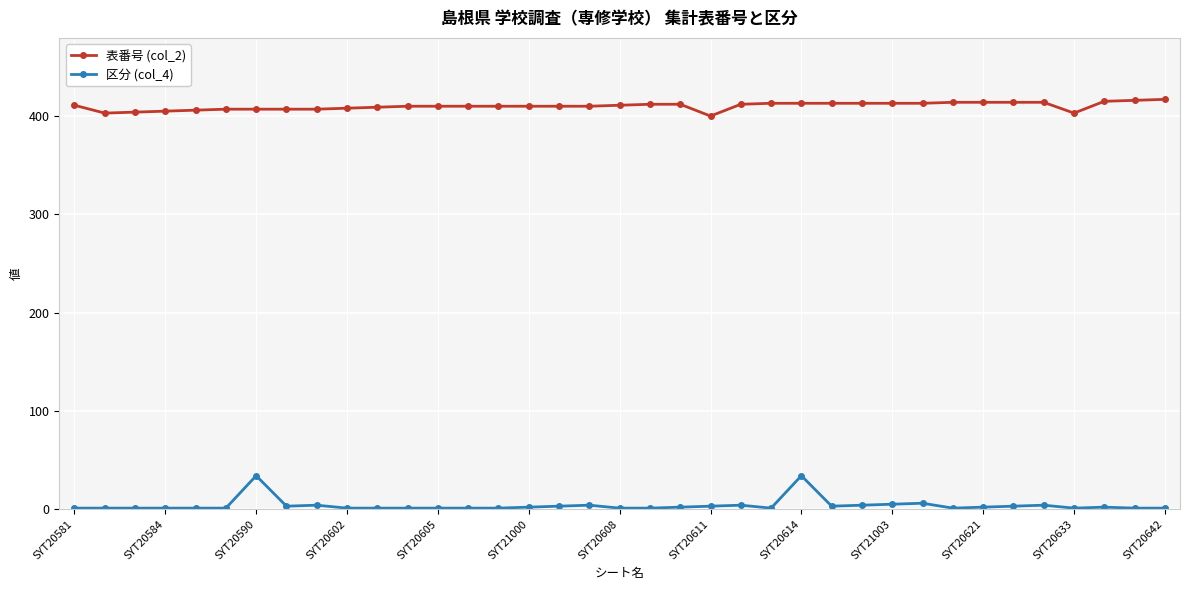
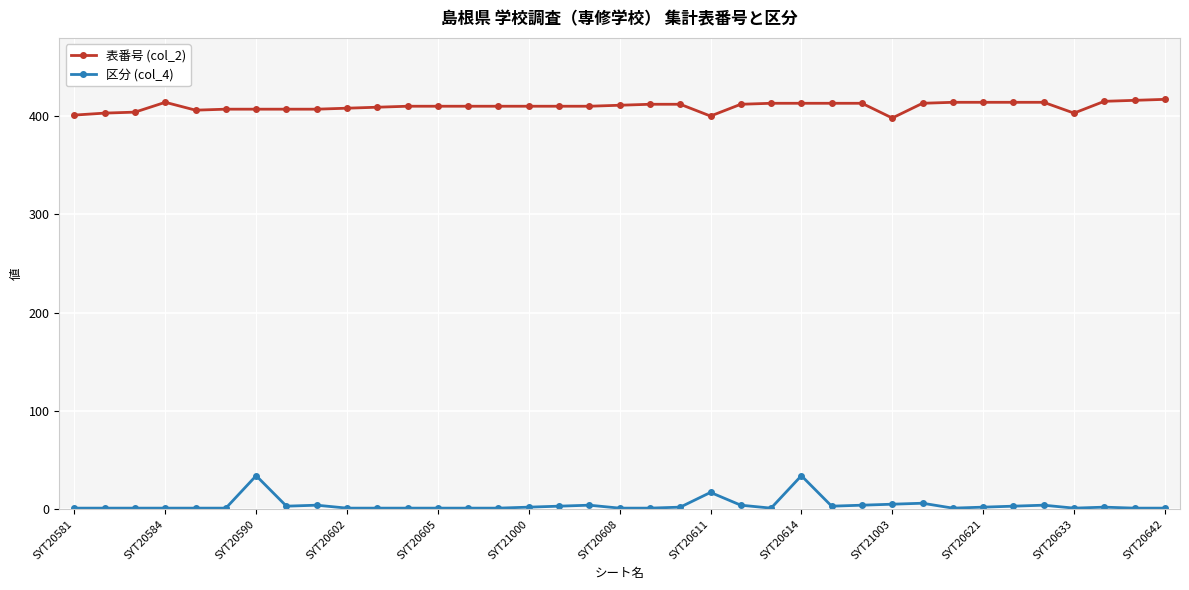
  {
    "表番号 (col_2)": {
-     "SYT20581": 410,
-     "SYT20584": 405,
+     "SYT20581": 400,
+     "SYT20584": 414,
      "SYT20590": 410,
      "SYT20602": 410,
      "SYT20605": 410,
      "SYT21000": 410,
      "SYT20608": 410,
      "SYT20611": 400,
      "SYT20614": 410,
-     "SYT21003": 410,
+     "SYT21003": 400,
      "SYT20621": 410,
      "SYT20633": 400,
      "SYT20642": 420
    },
    "区分 (col_4)": {
      "SYT20581": 0,
      "SYT20584": 0,
      "SYT20590": 30,
      "SYT20602": 0,
      "SYT20605": 0,
      "SYT21000": 0,
      "SYT20608": 0,
-     "SYT20611": 0,
+     "SYT20611": 20,
      "SYT20614": 30,
      "SYT21003": 10,
      "SYT20621": 0,
      "SYT20633": 0,
      "SYT20642": 0
    }
  }
